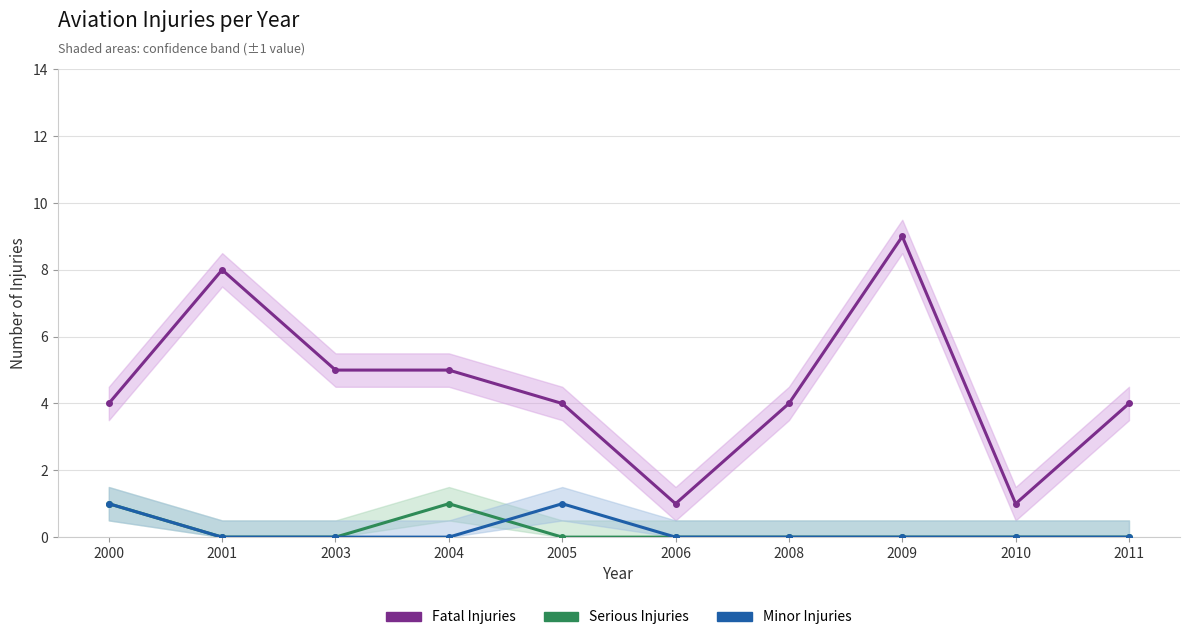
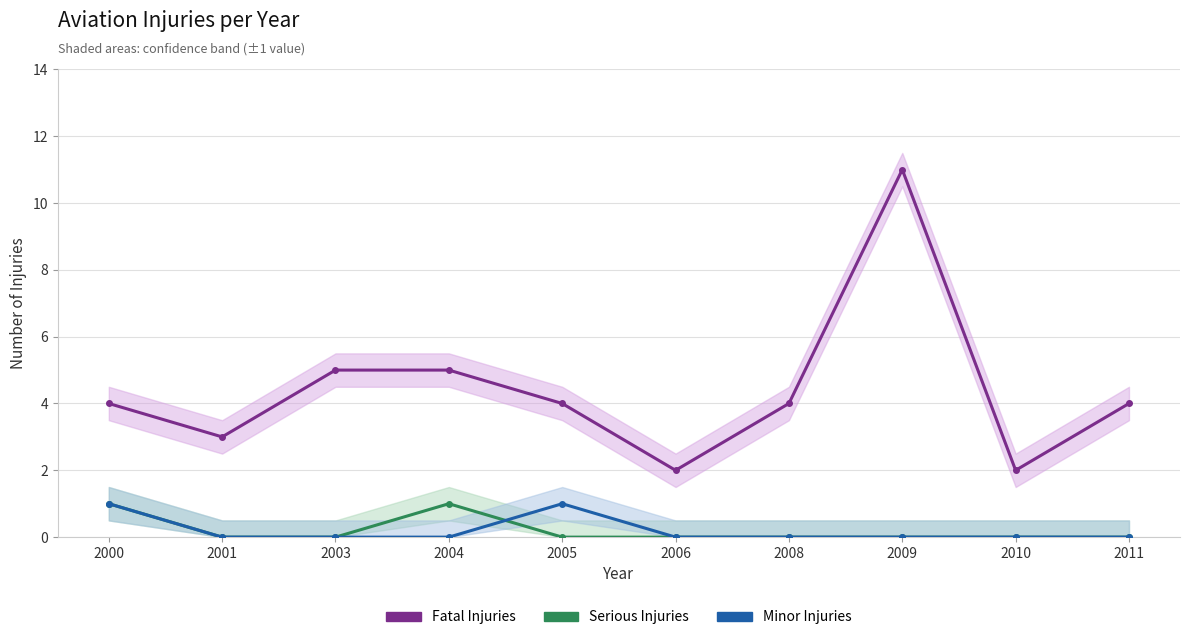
  {
    "Fatal Injuries": {
      "2000": 4,
-     "2001": 8,
+     "2001": 3,
      "2003": 5,
      "2004": 5,
      "2005": 4,
-     "2006": 1,
+     "2006": 2,
      "2008": 4,
-     "2009": 9,
-     "2010": 1,
+     "2009": 11,
+     "2010": 2,
      "2011": 4
    },
    "Serious Injuries": {
      "2004": 1,
      "2005": 0
    },
    "Minor Injuries": {
      "2004": 0,
      "2005": 1
    }
  }
